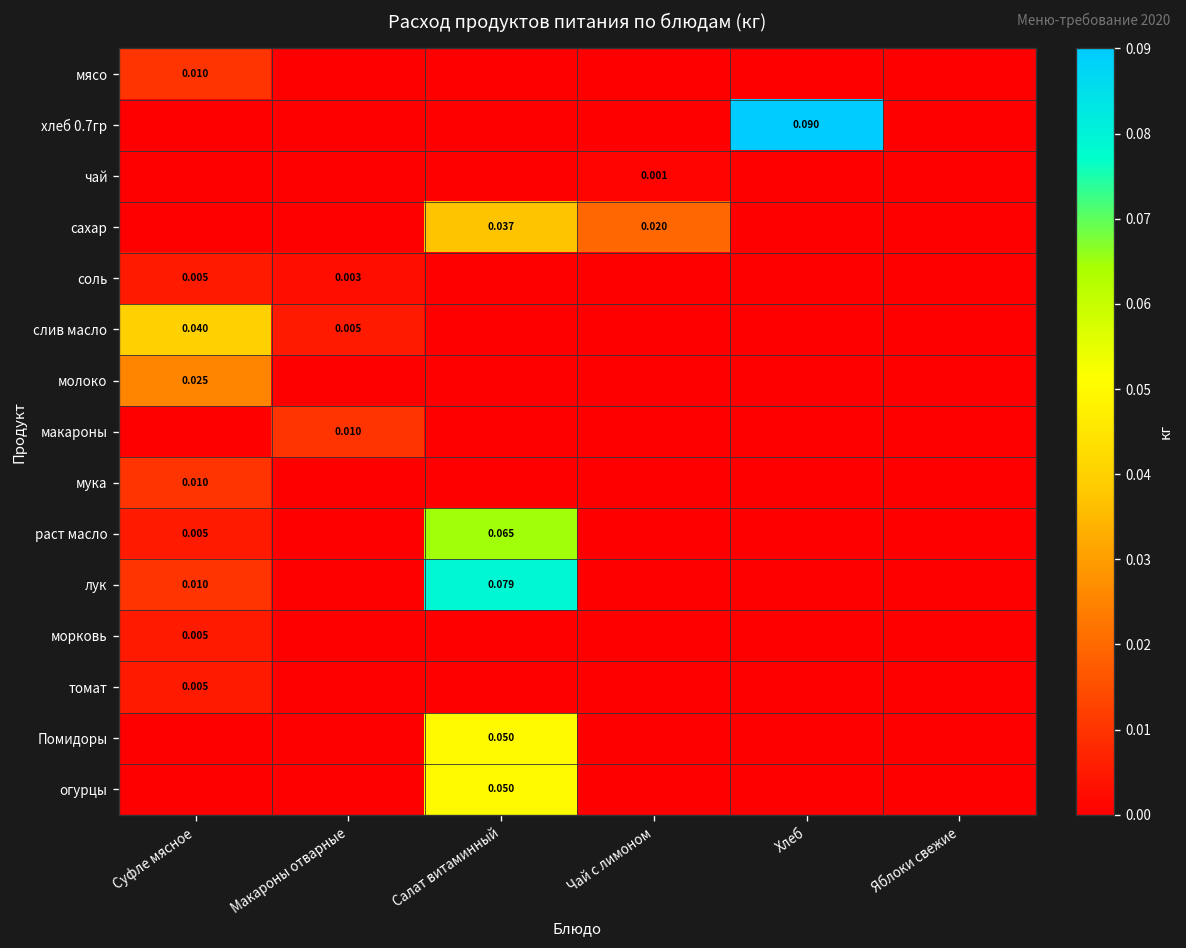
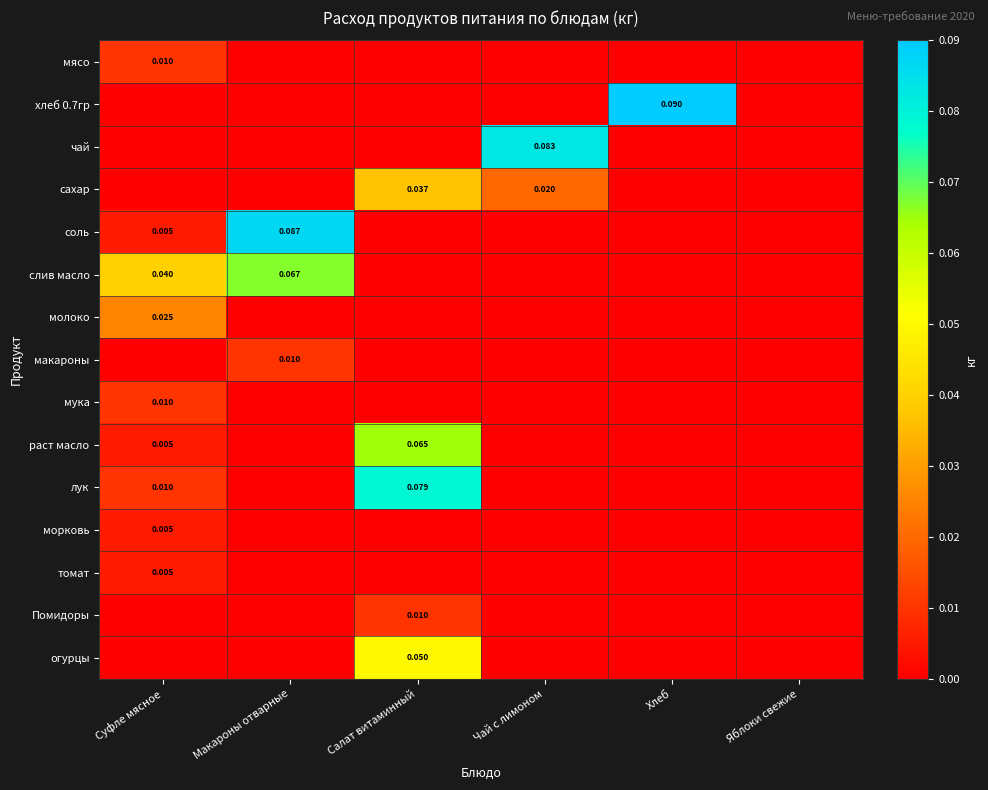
  {
    "мясо": {
      "Суфле мясное": 0.010
    },
    "хлеб 0.7гр": {
      "Хлеб": 0.090
    },
    "чай": {
-     "Чай с лимоном": 0.001
+     "Чай с лимоном": 0.083
    },
    "сахар": {
      "Салат витаминный": 0.037,
      "Чай с лимоном": 0.020
    },
    "соль": {
      "Суфле мясное": 0.005,
-     "Макароны отварные": 0.003
+     "Макароны отварные": 0.087
    },
    "слив масло": {
      "Суфле мясное": 0.040,
-     "Макароны отварные": 0.005
+     "Макароны отварные": 0.067
    },
    "молоко": {
      "Суфле мясное": 0.025
    },
    "макароны": {
      "Макароны отварные": 0.010
    },
    "мука": {
      "Суфле мясное": 0.010
    },
    "раст масло": {
      "Суфле мясное": 0.005,
      "Салат витаминный": 0.065
    },
    "лук": {
      "Суфле мясное": 0.010,
      "Салат витаминный": 0.079
    },
    "морковь": {
      "Суфле мясное": 0.005
    },
    "томат": {
      "Суфле мясное": 0.005
    },
    "Помидоры": {
-     "Салат витаминный": 0.050
+     "Салат витаминный": 0.010
    },
    "огурцы": {
      "Салат витаминный": 0.050
    }
  }
